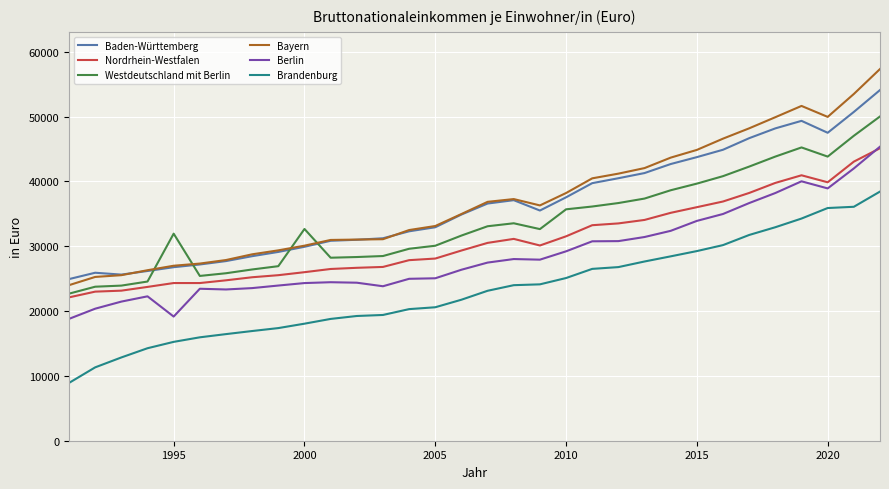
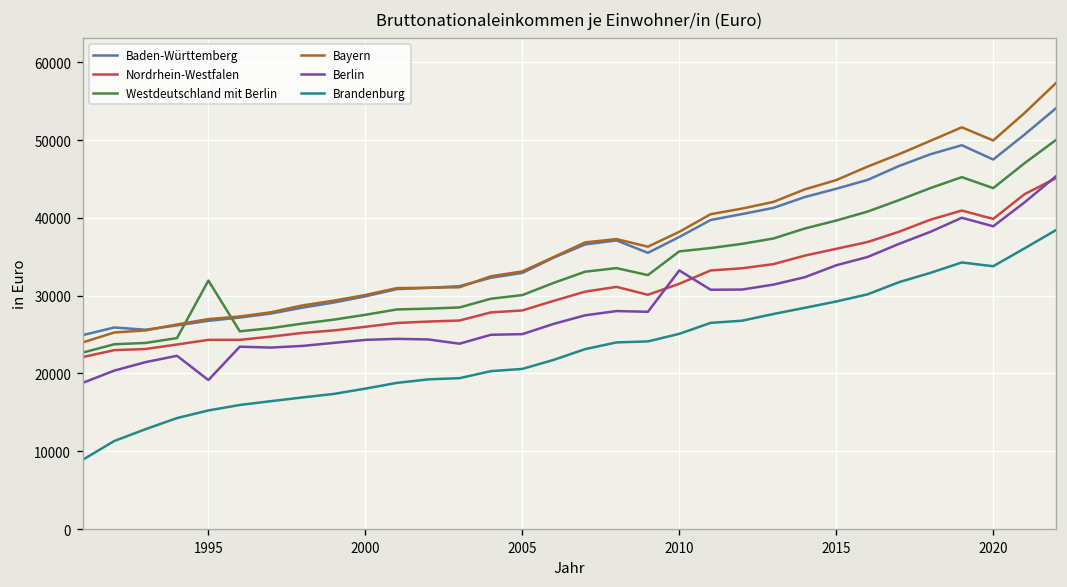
  {
    "Baden-Württemberg": {
      "2010": 38000,
      "2015": 44000,
      "2020": 47000
    },
    "Westdeutschland mit Berlin": {
      "1995": 32000,
-     "2000": 33000,
+     "2000": 28000,
      "2005": 30000,
      "2010": 36000,
      "2015": 40000,
      "2020": 44000
    },
    "Berlin": {
      "1995": 19000,
      "2000": 24000,
      "2005": 25000,
-     "2010": 29000,
+     "2010": 33000,
      "2015": 34000,
      "2020": 39000
    },
    "Brandenburg": {
      "1995": 15000,
      "2000": 18000,
      "2005": 21000,
      "2010": 25000,
      "2015": 29000,
-     "2020": 36000
+     "2020": 34000
    }
  }
